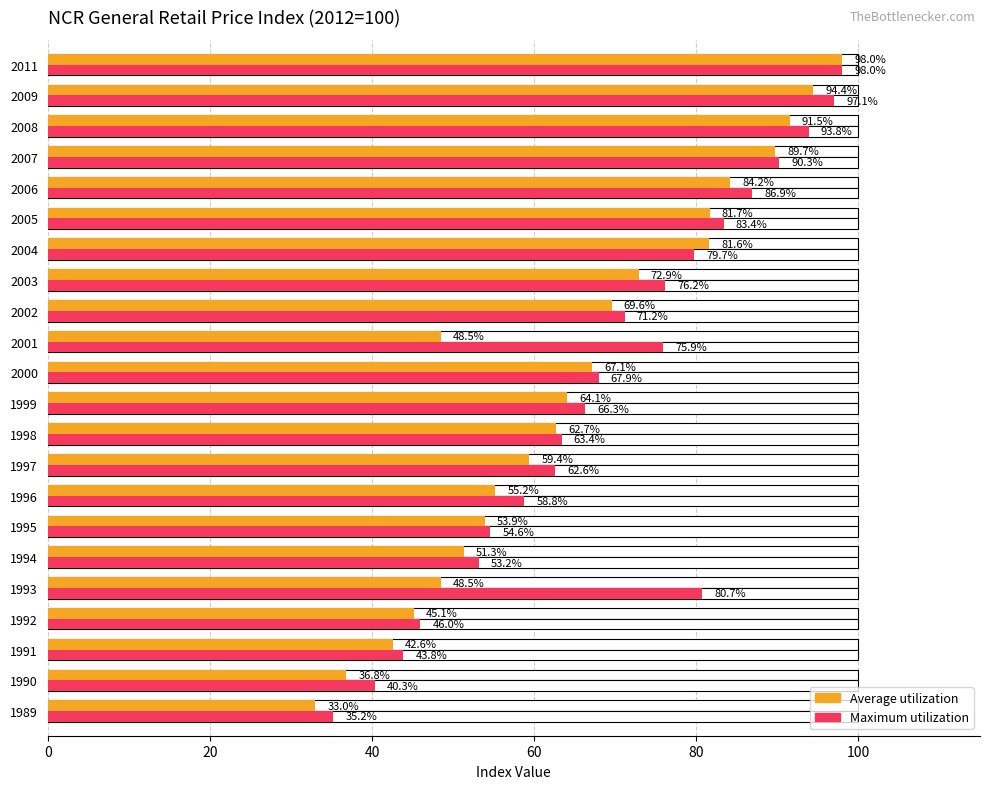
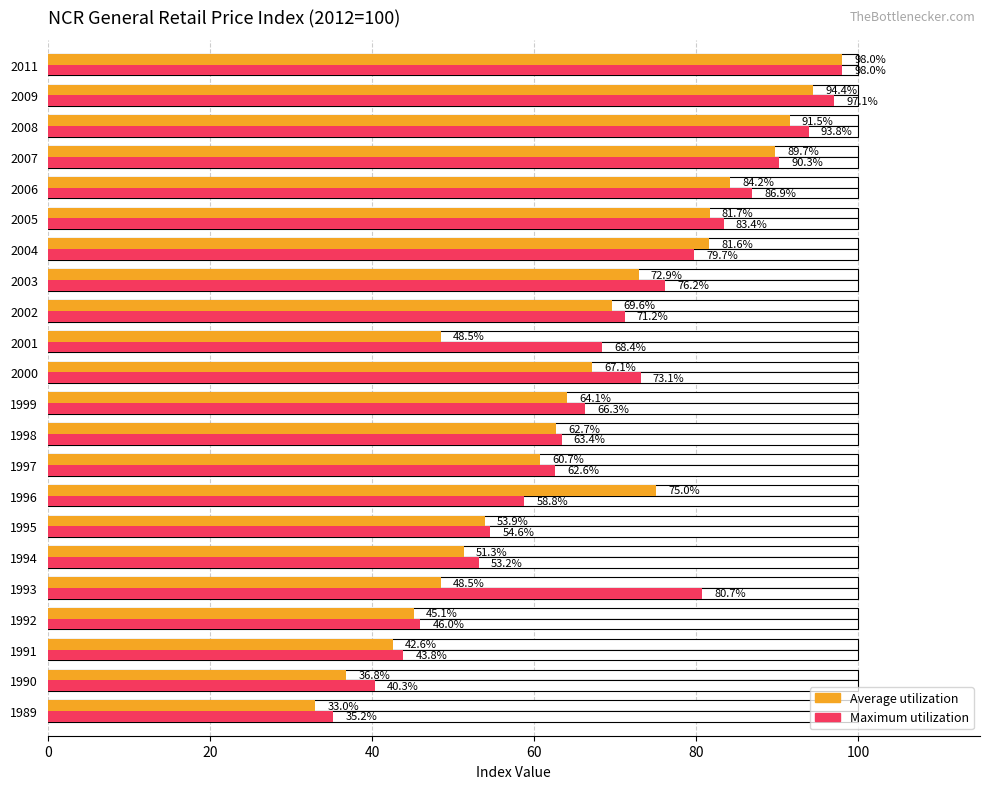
  {
    "Average utilization": {
-     "1997": "59.4%",
-     "1996": "55.2%"
+     "1997": "60.7%",
+     "1996": "75.0%"
    },
    "Maximum utilization": {
-     "2001": "75.9%",
-     "2000": "67.9%"
+     "2001": "68.4%",
+     "2000": "73.1%"
    }
  }
